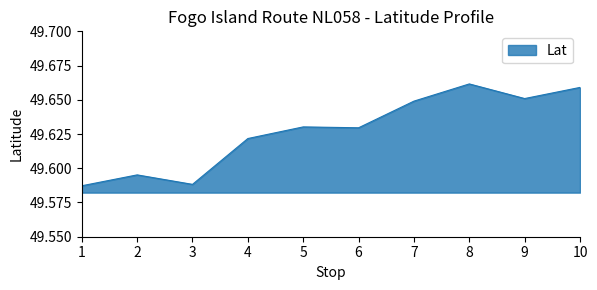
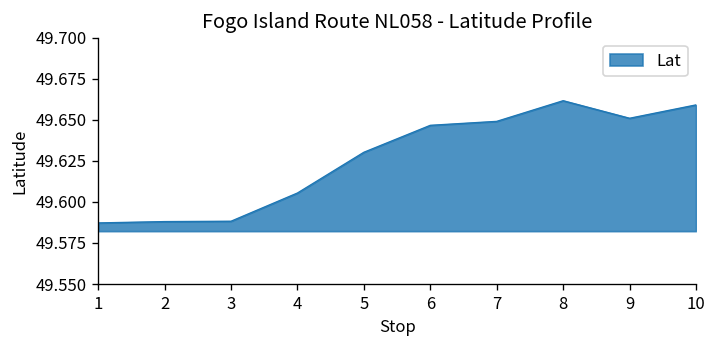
  {
    "1": 49.587,
-   "2": 49.595,
+   "2": 49.588,
    "3": 49.588,
-   "4": 49.622,
+   "4": 49.605,
    "5": 49.630,
-   "6": 49.630,
+   "6": 49.647,
    "7": 49.649,
    "8": 49.662,
    "9": 49.651,
    "10": 49.659
  }
